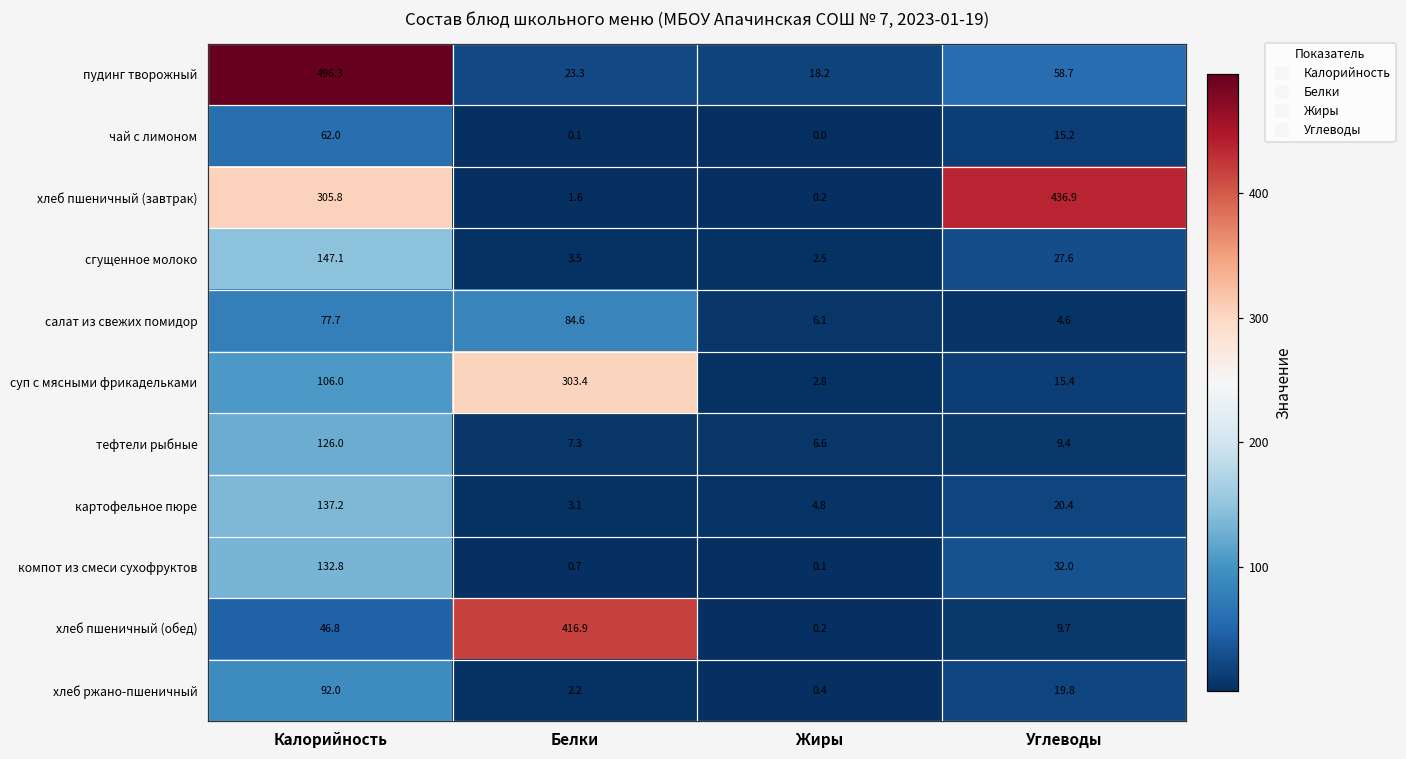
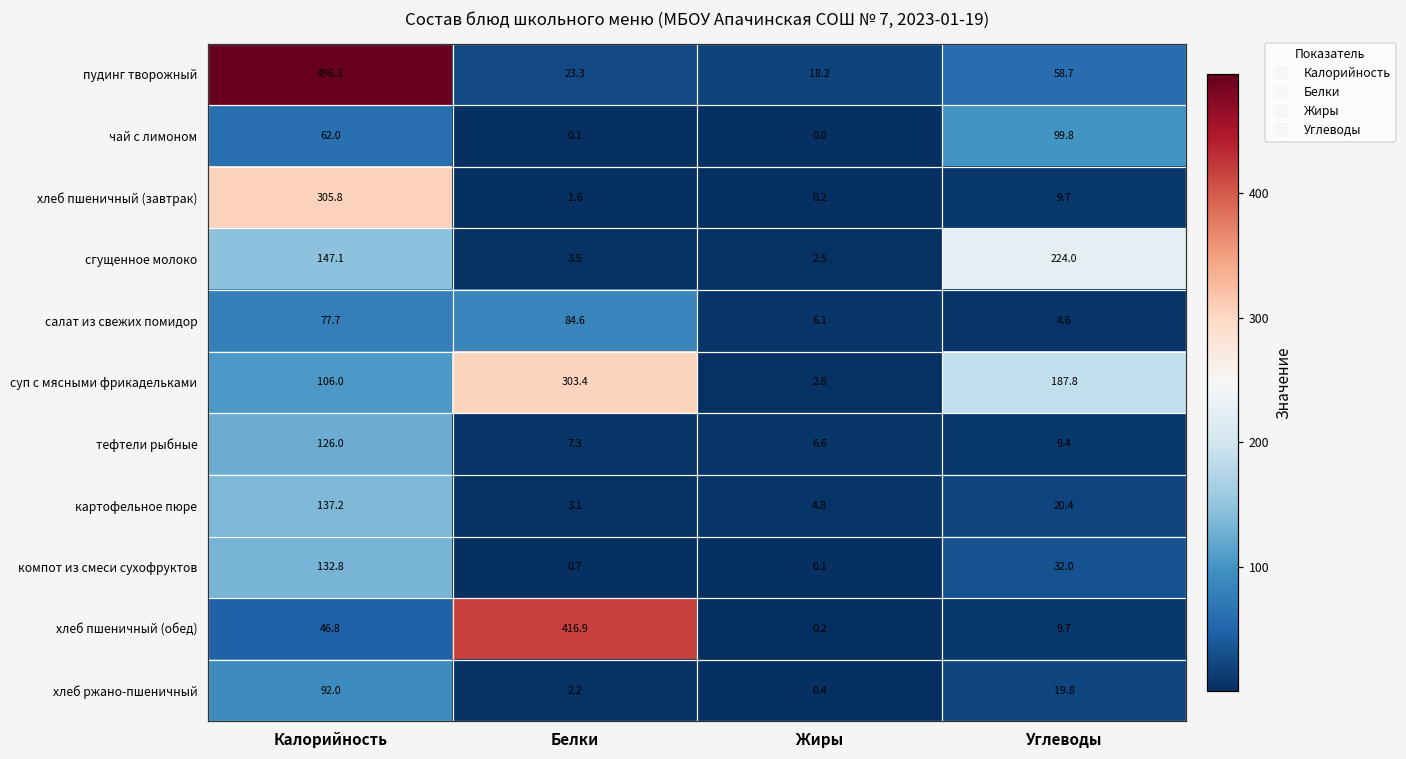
  {
    "пудинг творожный": {
      "Калорийность": 496.3,
      "Белки": 23.3,
      "Жиры": 18.2,
      "Углеводы": 58.7
    },
    "чай с лимоном": {
      "Калорийность": 62.0,
      "Белки": 0.1,
      "Жиры": 0.0,
-     "Углеводы": 15.2
+     "Углеводы": 99.8
    },
    "хлеб пшеничный (завтрак)": {
      "Калорийность": 305.8,
      "Белки": 1.6,
      "Жиры": 0.2,
-     "Углеводы": 436.9
+     "Углеводы": 9.7
    },
    "сгущенное молоко": {
      "Калорийность": 147.1,
      "Белки": 3.5,
      "Жиры": 2.5,
-     "Углеводы": 27.6
+     "Углеводы": 224.0
    },
    "салат из свежих помидор": {
      "Калорийность": 77.7,
      "Белки": 84.6,
      "Жиры": 6.1,
      "Углеводы": 4.6
    },
    "суп с мясными фрикадельками": {
      "Калорийность": 106.0,
      "Белки": 303.4,
      "Жиры": 2.8,
-     "Углеводы": 15.4
+     "Углеводы": 187.8
    },
    "тефтели рыбные": {
      "Калорийность": 126.0,
      "Белки": 7.3,
      "Жиры": 6.6,
      "Углеводы": 9.4
    },
    "картофельное пюре": {
      "Калорийность": 137.2,
      "Белки": 3.1,
      "Жиры": 4.8,
      "Углеводы": 20.4
    },
    "компот из смеси сухофруктов": {
      "Калорийность": 132.8,
      "Белки": 0.7,
      "Жиры": 0.1,
      "Углеводы": 32.0
    },
    "хлеб пшеничный (обед)": {
      "Калорийность": 46.8,
      "Белки": 416.9,
      "Жиры": 0.2,
      "Углеводы": 9.7
    },
    "хлеб ржано-пшеничный": {
      "Калорийность": 92.0,
      "Белки": 2.2,
      "Жиры": 0.4,
      "Углеводы": 19.8
    }
  }
